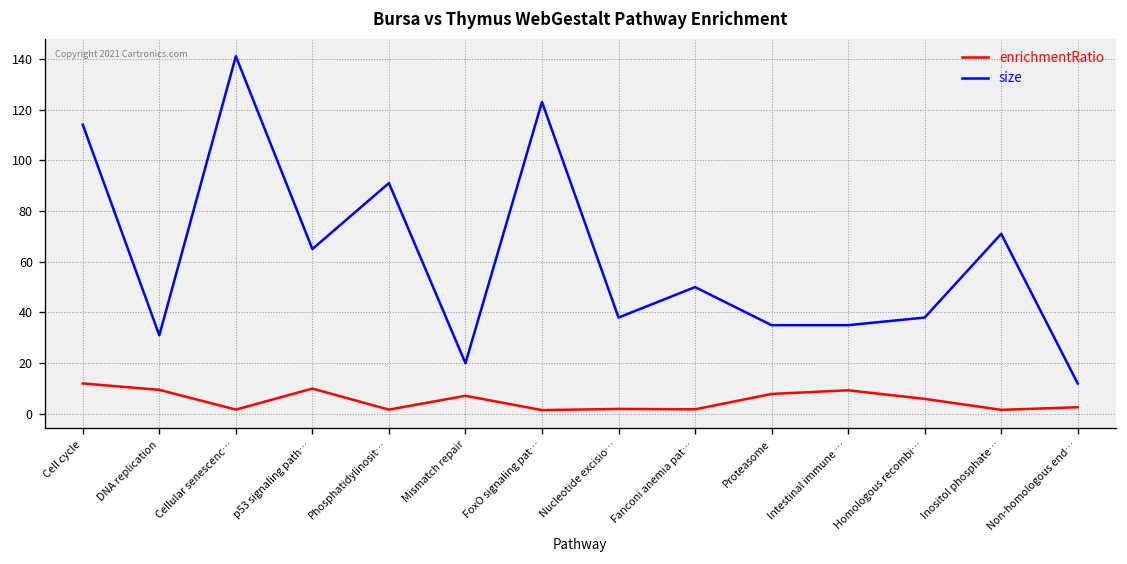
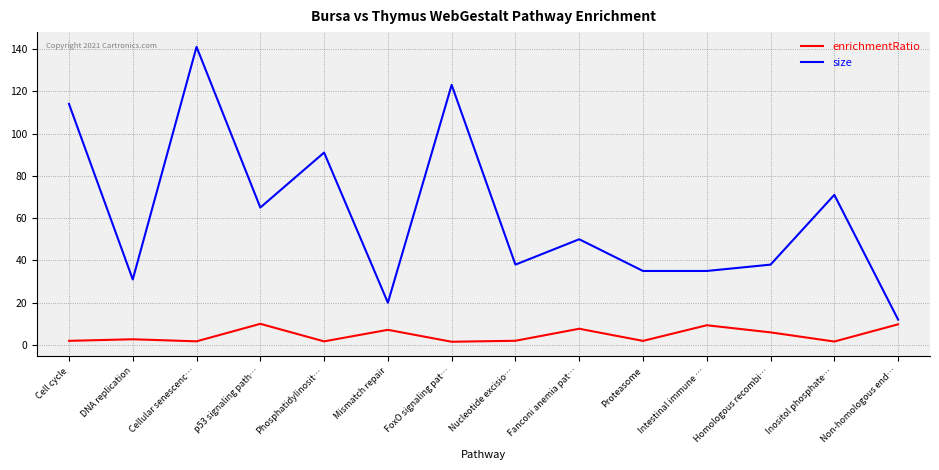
  {
    "enrichmentRatio": {
-     "Cell cycle": 12,
-     "DNA replication": 10,
+     "Cell cycle": 2,
+     "DNA replication": 3,
      "Cellular senescenc…": 2,
      "p53 signaling path…": 10,
      "Phosphatidylinosit…": 2,
      "Mismatch repair": 7,
      "FoxO signaling pat…": 2,
      "Nucleotide excisio…": 2,
-     "Fanconi anemia pat…": 2,
-     "Proteasome": 8,
+     "Fanconi anemia pat…": 8,
+     "Proteasome": 2,
      "Intestinal immune …": 9,
      "Homologous recombi…": 6,
      "Inositol phosphate…": 2,
-     "Non-homologous end…": 3
+     "Non-homologous end…": 10
    },
    "size": {
      "Cell cycle": 114,
      "DNA replication": 31,
      "Cellular senescenc…": 141,
      "p53 signaling path…": 65,
      "Phosphatidylinosit…": 91,
      "Mismatch repair": 20,
      "FoxO signaling pat…": 123,
      "Nucleotide excisio…": 38,
      "Fanconi anemia pat…": 50,
      "Proteasome": 35,
      "Intestinal immune …": 35,
      "Homologous recombi…": 38,
      "Inositol phosphate…": 71,
      "Non-homologous end…": 12
    }
  }
